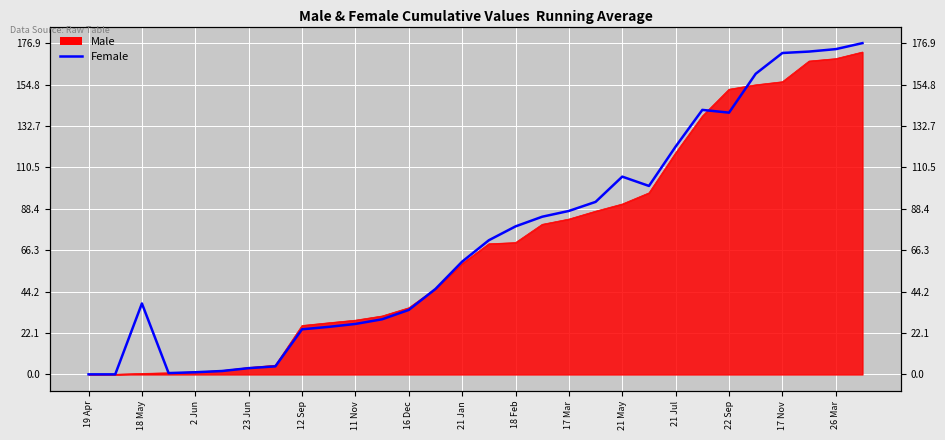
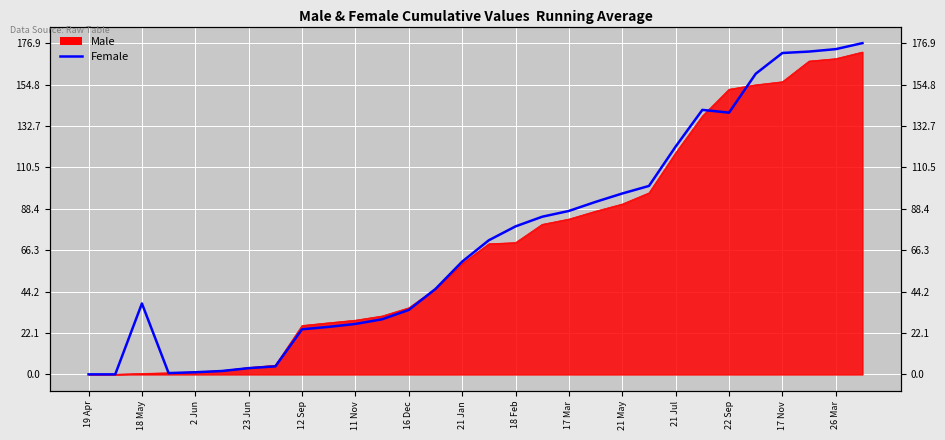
  {
    "Male": {
      "18 May": 1,
      "12 Sep": 26,
      "11 Nov": 29,
      "18 Feb": 70,
      "17 Mar": 83,
      "21 May": 91,
      "21 Jul": 118,
      "22 Sep": 152,
      "17 Nov": 156,
      "26 Mar": 169
    },
    "Female": {
      "18 May": 38,
      "12 Sep": 24,
      "11 Nov": 27,
      "18 Feb": 79,
      "17 Mar": 87,
-     "21 May": 106,
+     "21 May": 97,
      "21 Jul": 122,
      "22 Sep": 140,
      "17 Nov": 172,
      "26 Mar": 174
    }
  }
